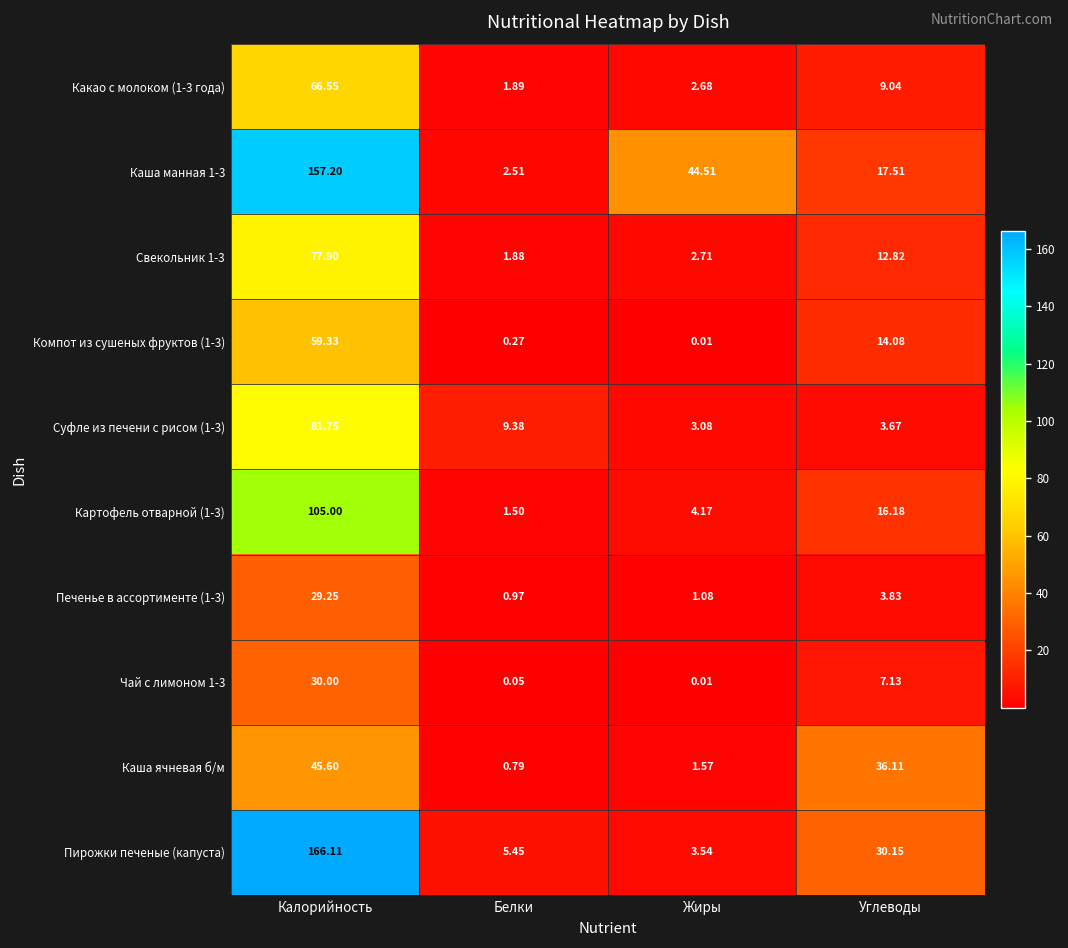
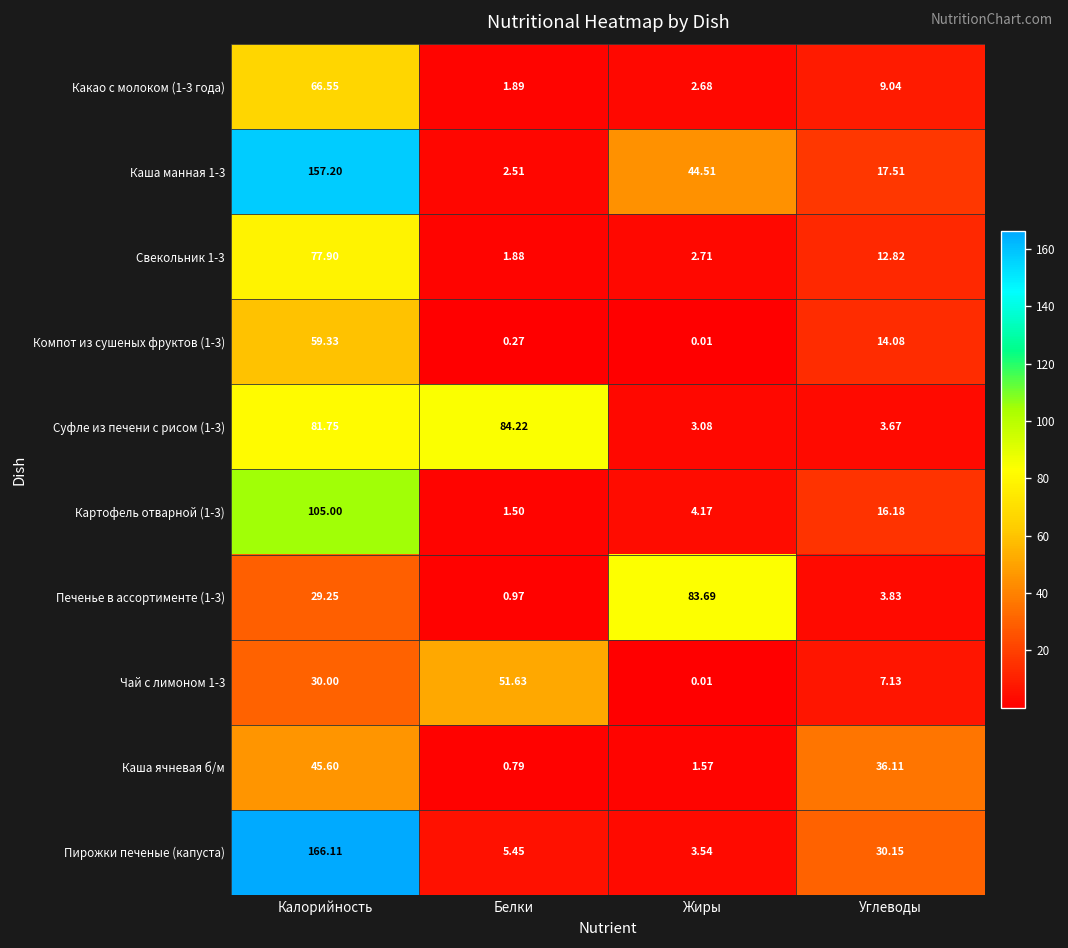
  {
    "Какао с молоком (1-3 года)": {
      "Калорийность": 66.55,
      "Белки": 1.89,
      "Жиры": 2.68,
      "Углеводы": 9.04
    },
    "Каша манная 1-3": {
      "Калорийность": 157.20,
      "Белки": 2.51,
      "Жиры": 44.51,
      "Углеводы": 17.51
    },
    "Свекольник 1-3": {
      "Калорийность": 77.90,
      "Белки": 1.88,
      "Жиры": 2.71,
      "Углеводы": 12.82
    },
    "Компот из сушеных фруктов (1-3)": {
      "Калорийность": 59.33,
      "Белки": 0.27,
      "Жиры": 0.01,
      "Углеводы": 14.08
    },
    "Суфле из печени с рисом (1-3)": {
      "Калорийность": 81.75,
-     "Белки": 9.38,
+     "Белки": 84.22,
      "Жиры": 3.08,
      "Углеводы": 3.67
    },
    "Картофель отварной (1-3)": {
      "Калорийность": 105.00,
      "Белки": 1.50,
      "Жиры": 4.17,
      "Углеводы": 16.18
    },
    "Печенье в ассортименте (1-3)": {
      "Калорийность": 29.25,
      "Белки": 0.97,
-     "Жиры": 1.08,
+     "Жиры": 83.69,
      "Углеводы": 3.83
    },
    "Чай с лимоном 1-3": {
      "Калорийность": 30.00,
-     "Белки": 0.05,
+     "Белки": 51.63,
      "Жиры": 0.01,
      "Углеводы": 7.13
    },
    "Каша ячневая б/м": {
      "Калорийность": 45.60,
      "Белки": 0.79,
      "Жиры": 1.57,
      "Углеводы": 36.11
    },
    "Пирожки печеные (капуста)": {
      "Калорийность": 166.11,
      "Белки": 5.45,
      "Жиры": 3.54,
      "Углеводы": 30.15
    }
  }
